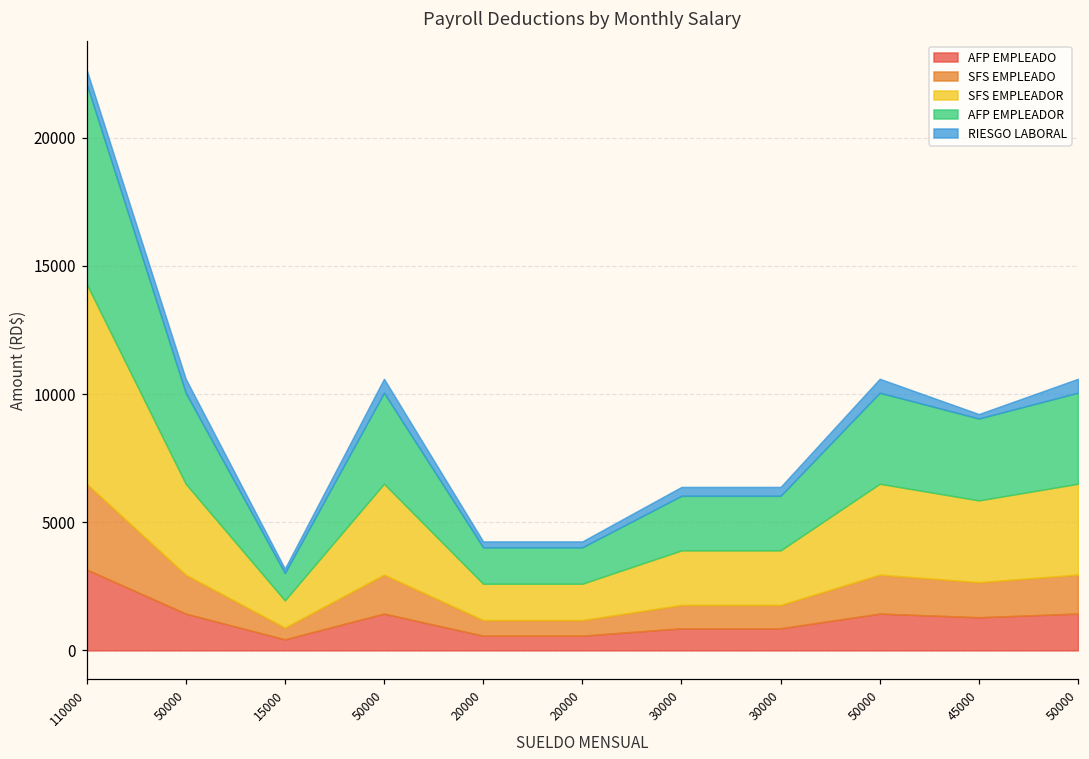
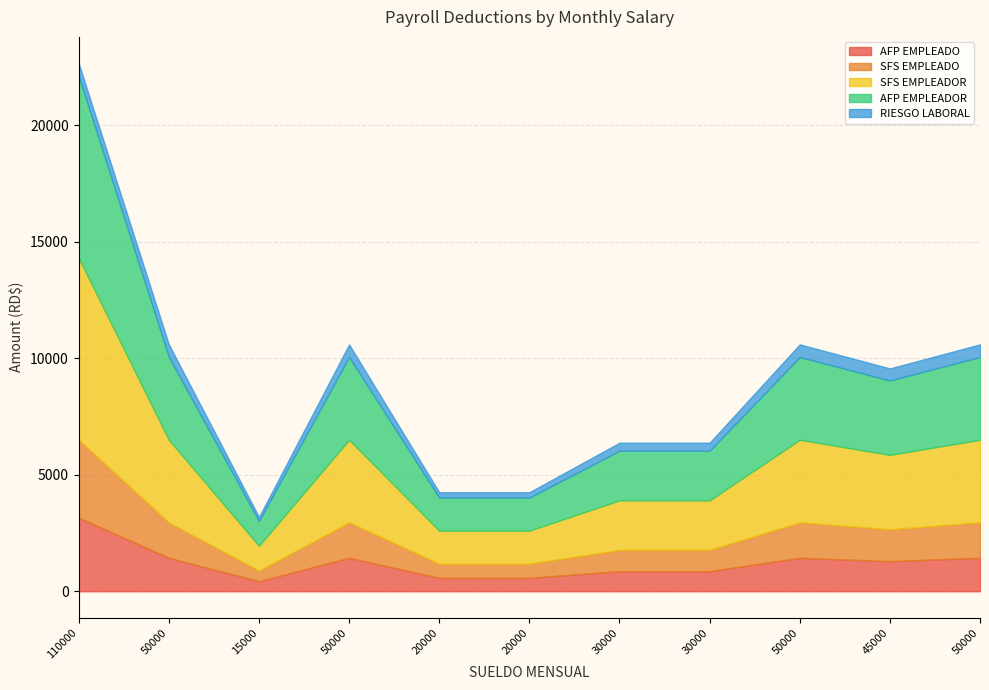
  {
    "SFS EMPLEADOR": {
      "110000": 7800,
      "15000": 1100,
      "45000": 3200
    },
    "AFP EMPLEADOR": {
      "110000": 7800,
      "15000": 1100,
      "45000": 3200
    },
    "RIESGO LABORAL": {
      "110000": 500,
      "15000": 200,
-     "45000": 200
+     "45000": 500
    }
  }
